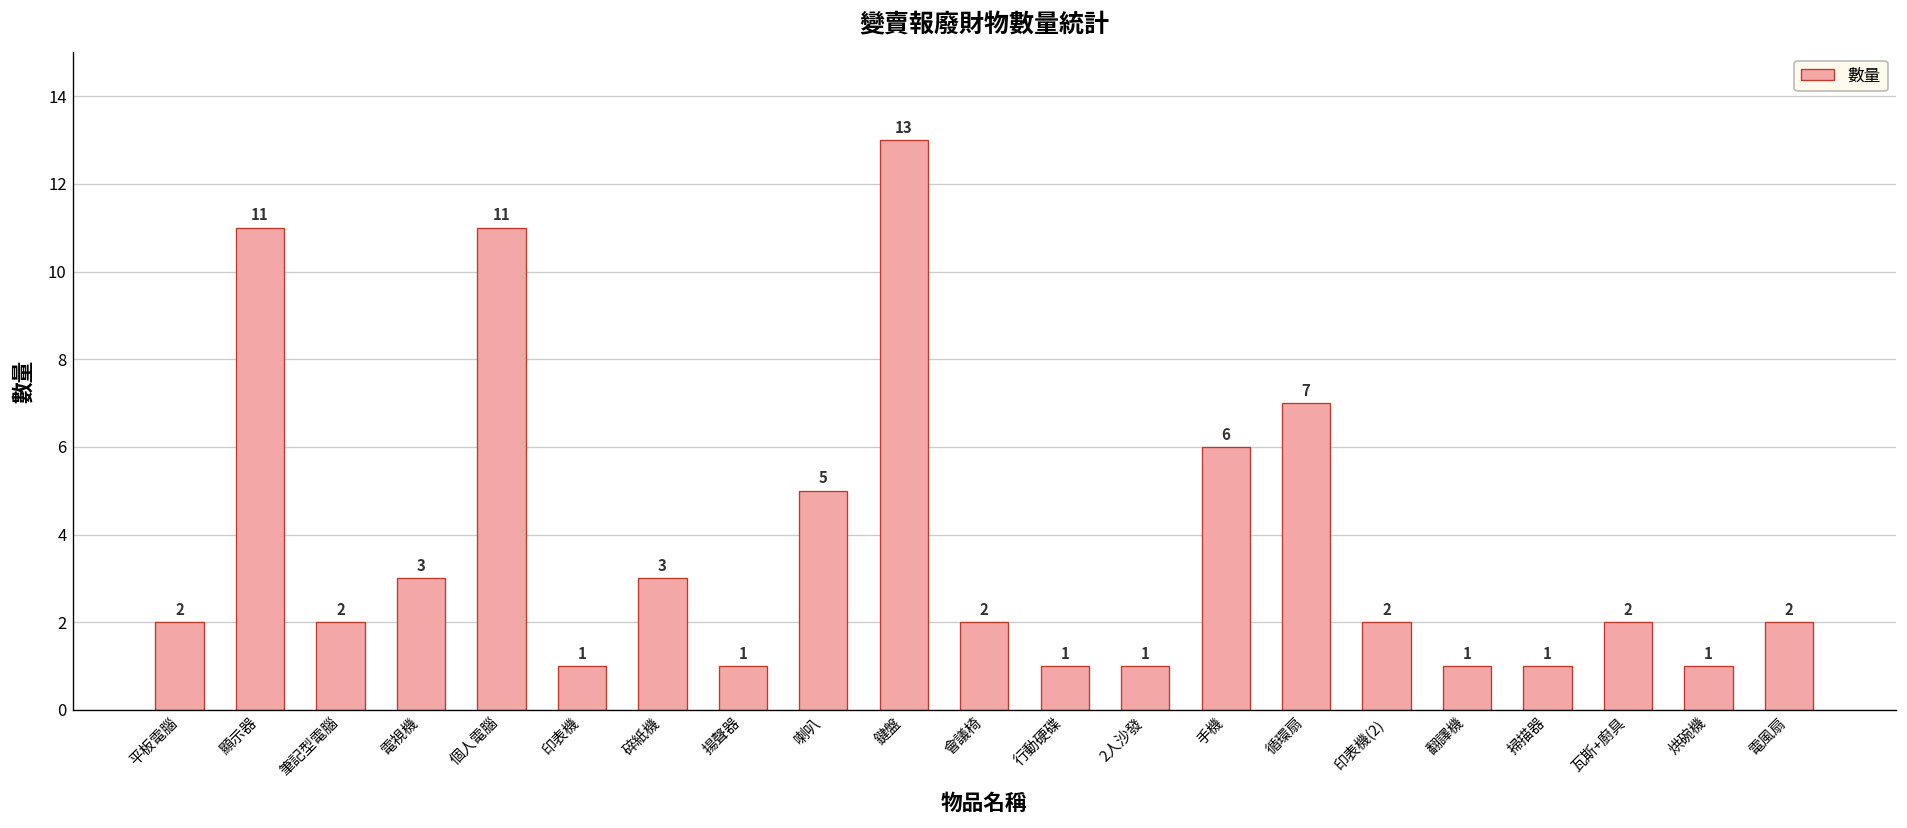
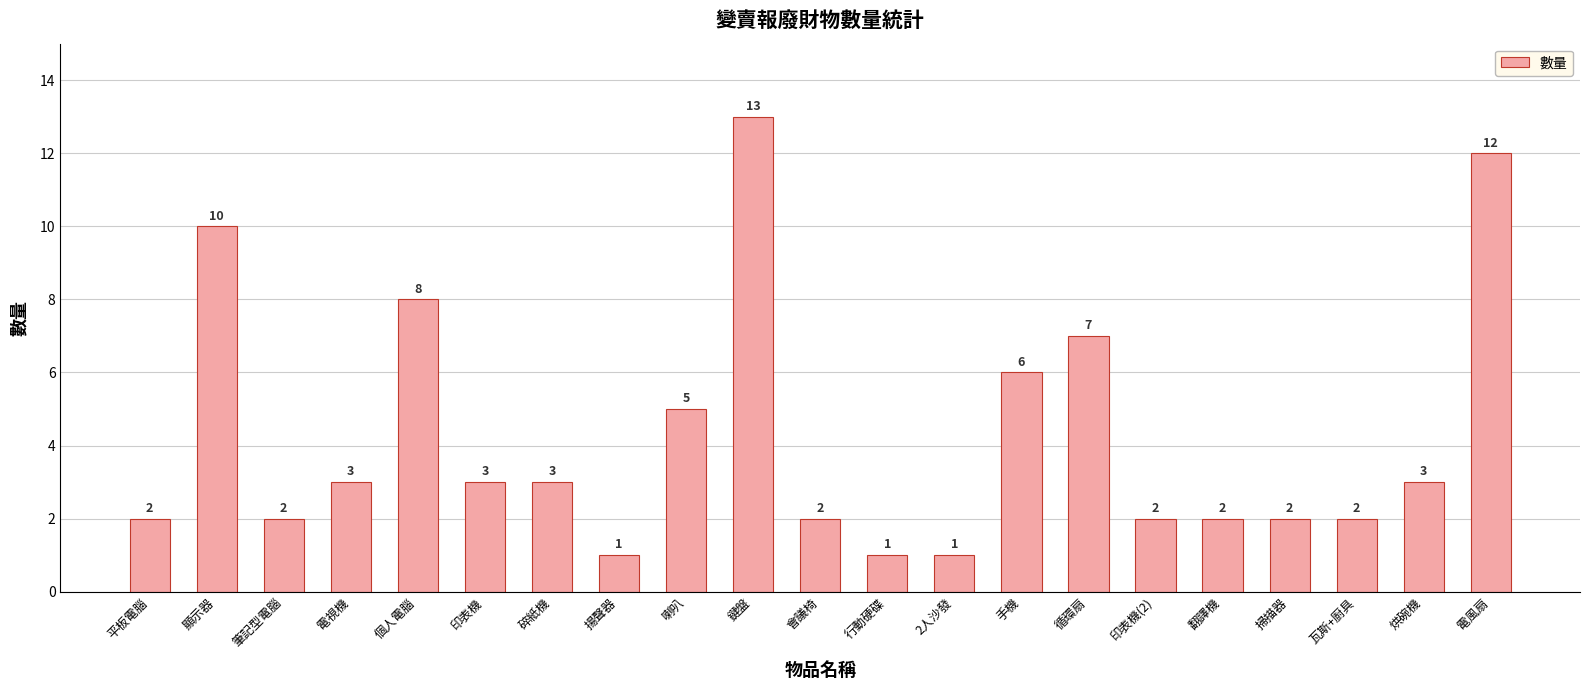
  {
    "平板電腦": 2,
-   "顯示器": 11,
+   "顯示器": 10,
    "筆記型電腦": 2,
    "電視機": 3,
-   "個人電腦": 11,
-   "印表機": 1,
+   "個人電腦": 8,
+   "印表機": 3,
    "碎紙機": 3,
    "揚聲器": 1,
    "喇叭": 5,
    "鍵盤": 13,
    "會議椅": 2,
    "行動硬碟": 1,
    "2人沙發": 1,
    "手機": 6,
    "循環扇": 7,
    "印表機(2)": 2,
-   "翻譯機": 1,
-   "掃描器": 1,
+   "翻譯機": 2,
+   "掃描器": 2,
    "瓦斯+廚具": 2,
-   "烘碗機": 1,
-   "電風扇": 2
+   "烘碗機": 3,
+   "電風扇": 12
  }
